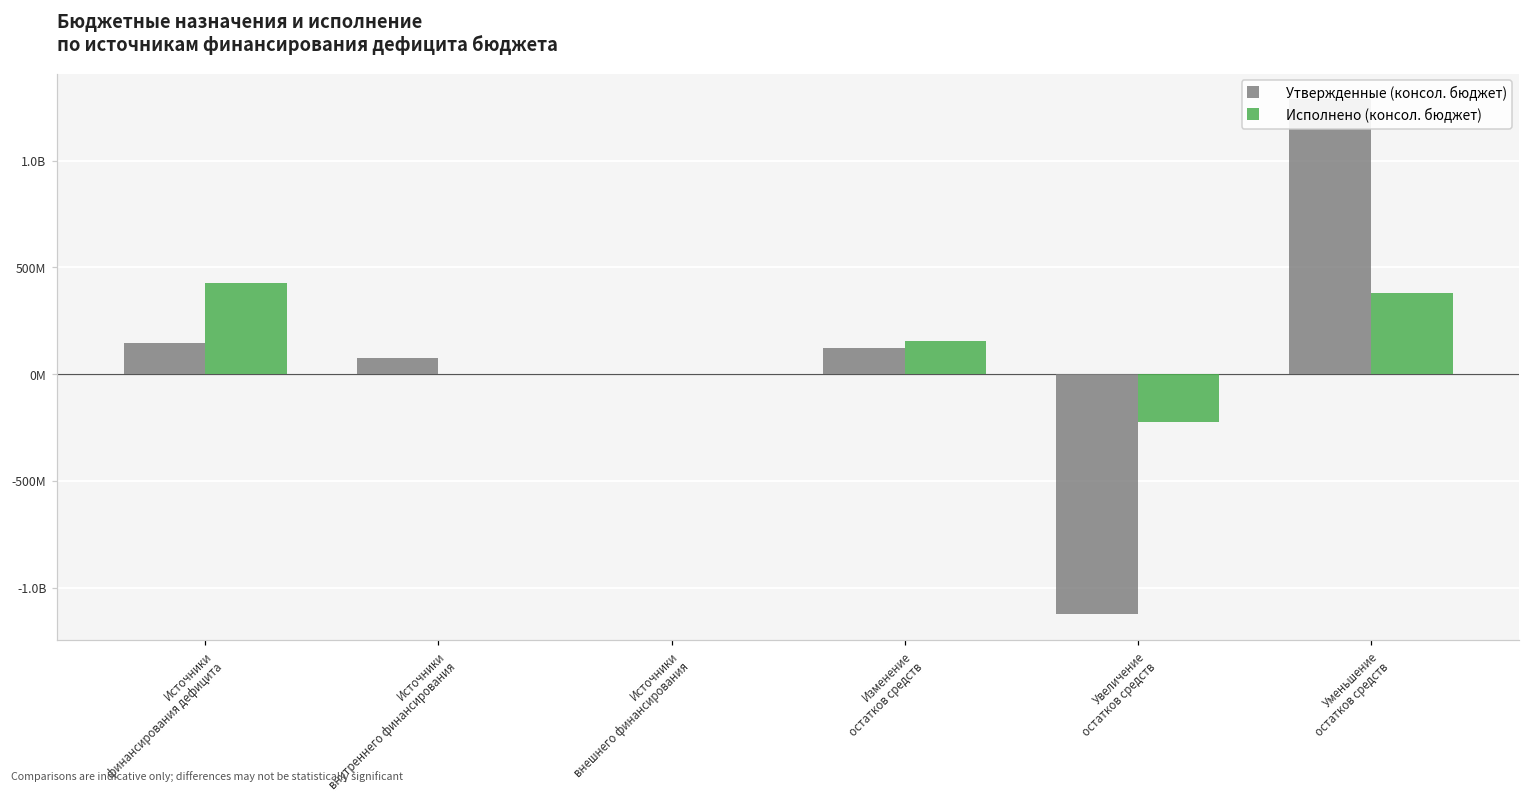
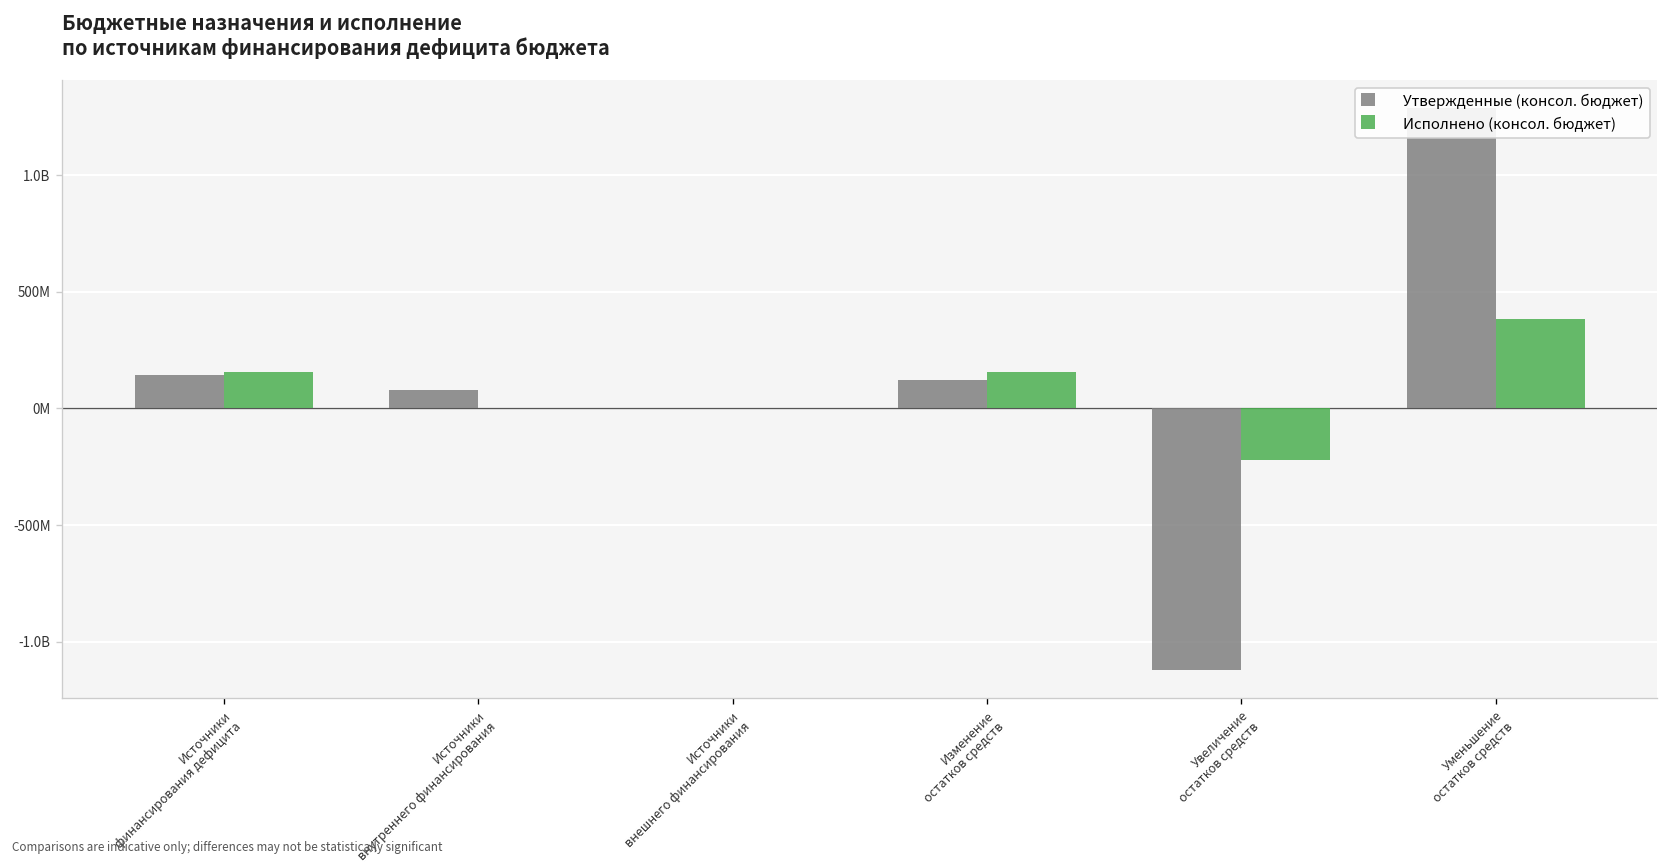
  {
    "Утвержденные (консол. бюджет)": {
      "Источники финансирования дефицита": 140000000,
      "Источники внутреннего финансирования": 80000000,
      "Источники внешнего финансирования": 0,
      "Изменение остатков средств": 120000000,
      "Увеличение остатков средств": -1120000000
    },
    "Исполнено (консол. бюджет)": {
-     "Источники финансирования дефицита": 430000000,
+     "Источники финансирования дефицита": 160000000,
      "Источники внутреннего финансирования": 0,
      "Источники внешнего финансирования": 0,
      "Изменение остатков средств": 160000000,
      "Увеличение остатков средств": -220000000,
      "Уменьшение остатков средств": 380000000
    }
  }
